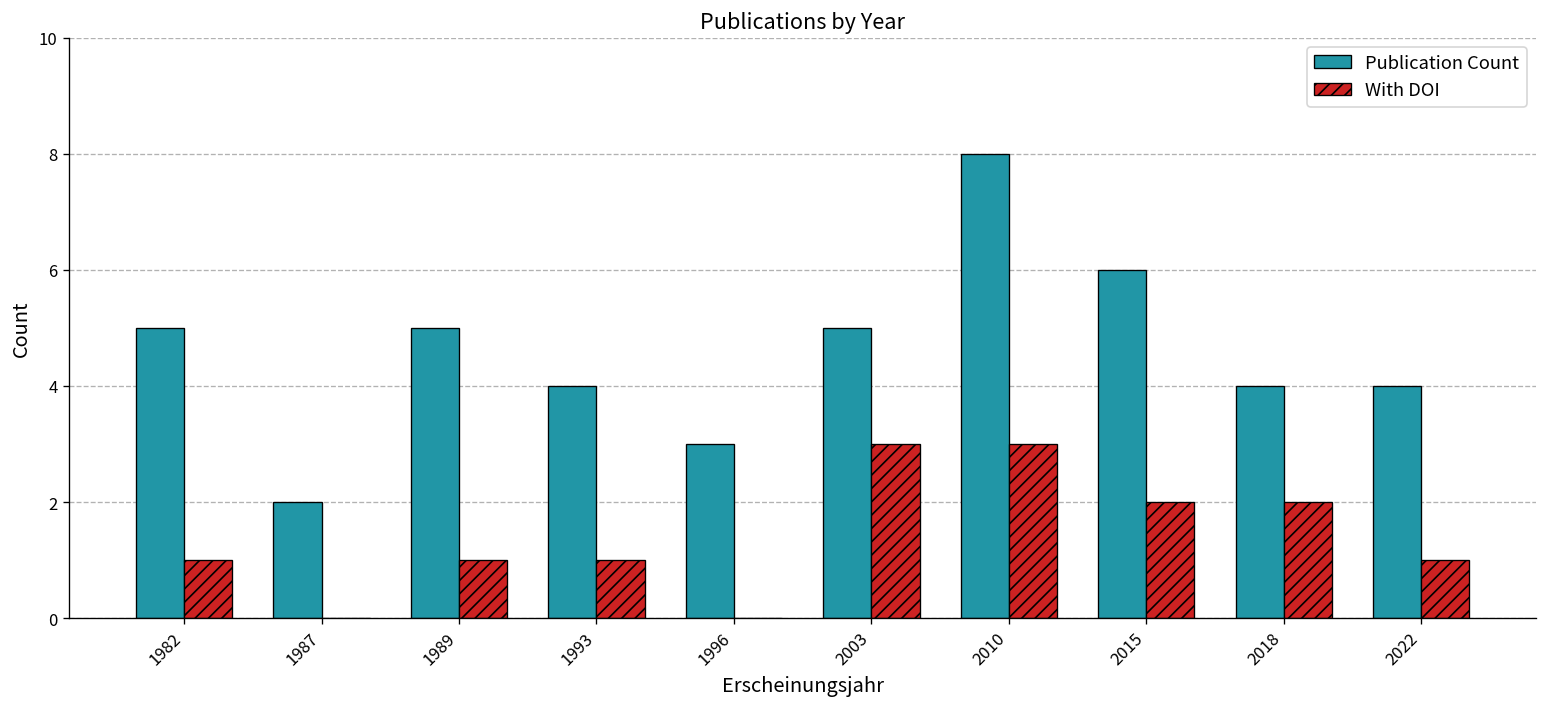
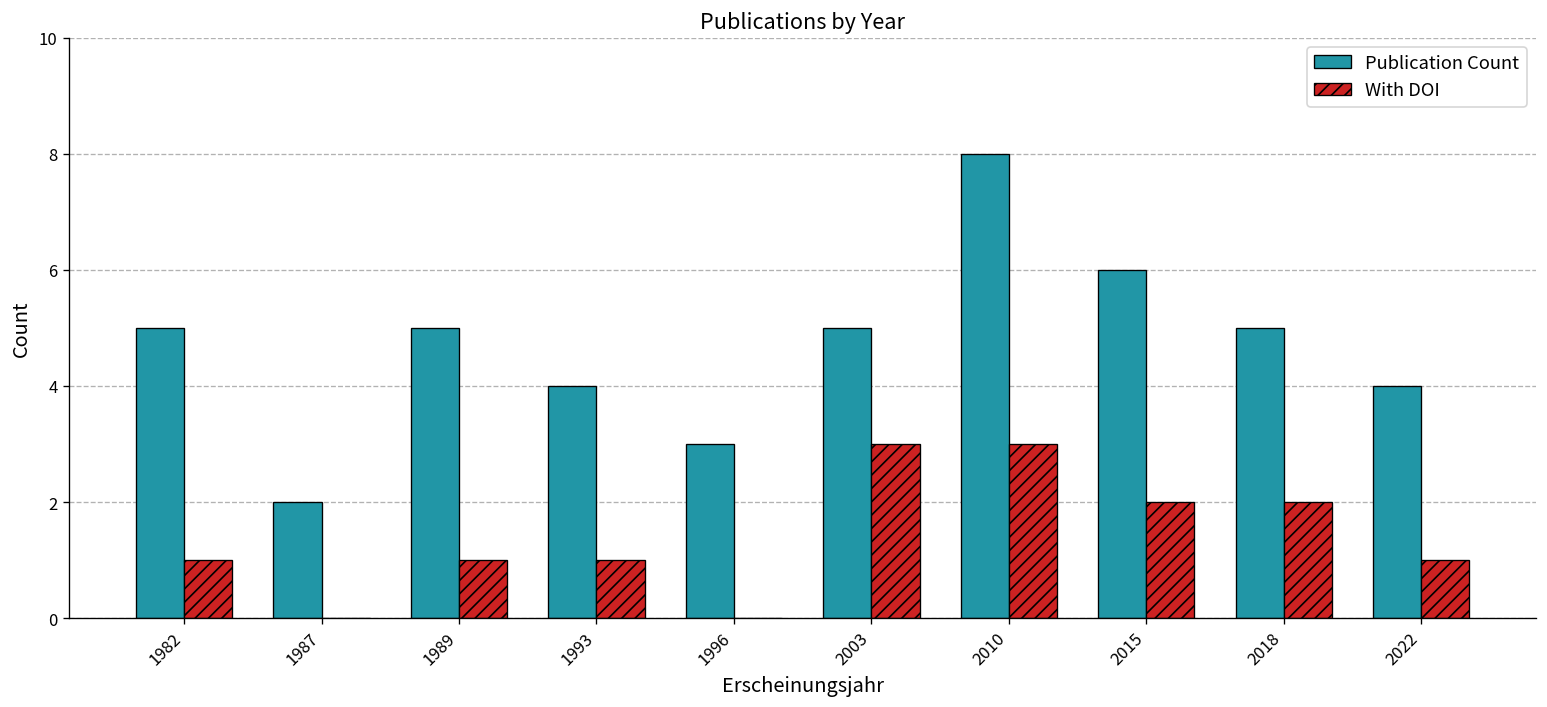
  {
    "Publication Count": {
      "1982": 5,
      "1987": 2,
      "1989": 5,
      "1993": 4,
      "1996": 3,
      "2003": 5,
      "2010": 8,
      "2015": 6,
-     "2018": 4,
+     "2018": 5,
      "2022": 4
    },
    "With DOI": {
      "1982": 1,
      "1987": 0,
      "1989": 1,
      "1993": 1,
      "1996": 0,
      "2003": 3,
      "2010": 3,
      "2015": 2,
      "2018": 2,
      "2022": 1
    }
  }
